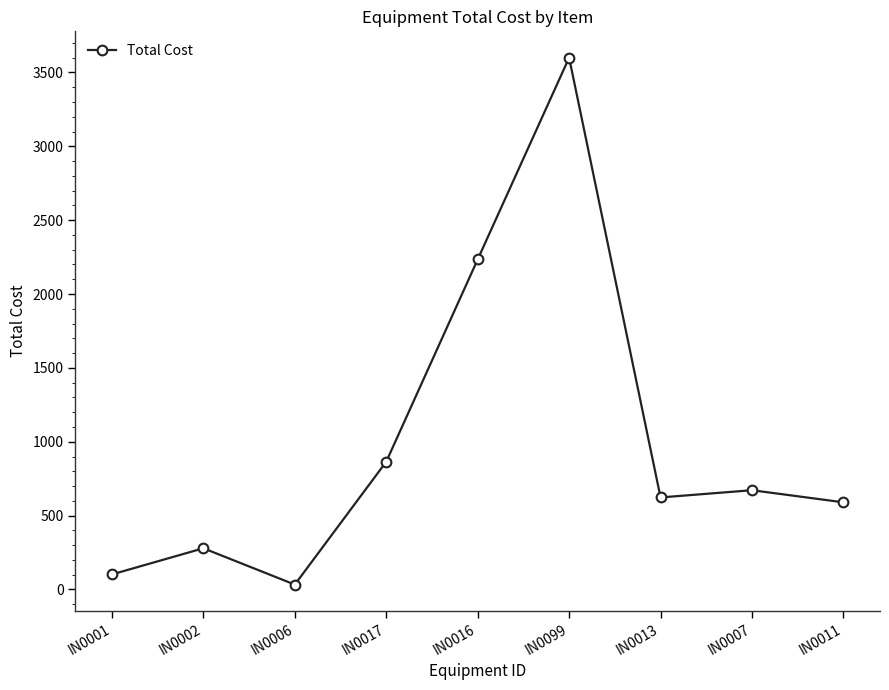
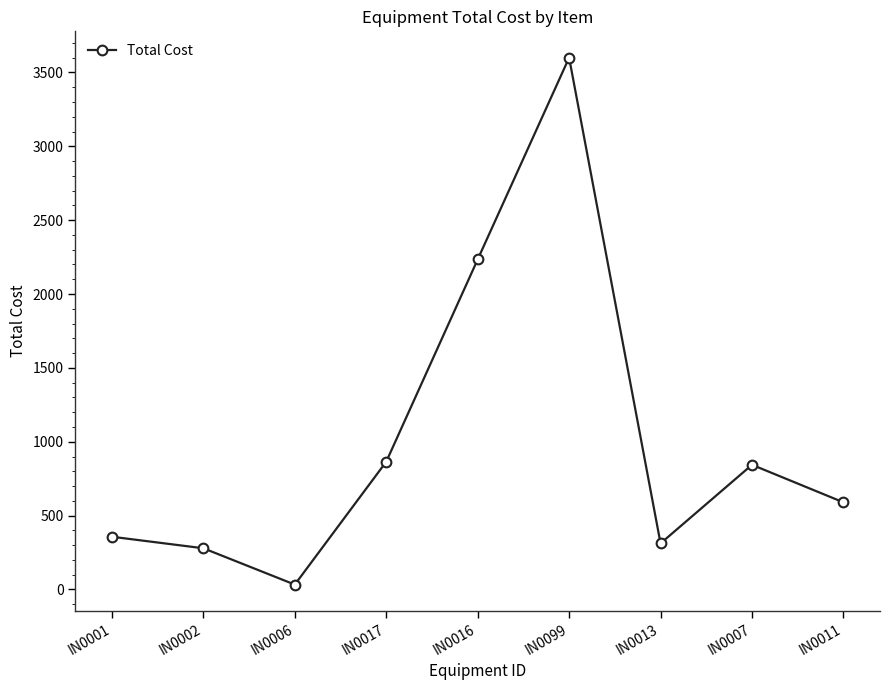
  {
-   "IN0001": 100,
+   "IN0001": 360,
    "IN0002": 280,
    "IN0006": 30,
    "IN0017": 870,
    "IN0016": 2230,
    "IN0099": 3600,
-   "IN0013": 620,
-   "IN0007": 670,
+   "IN0013": 310,
+   "IN0007": 840,
    "IN0011": 590
  }
